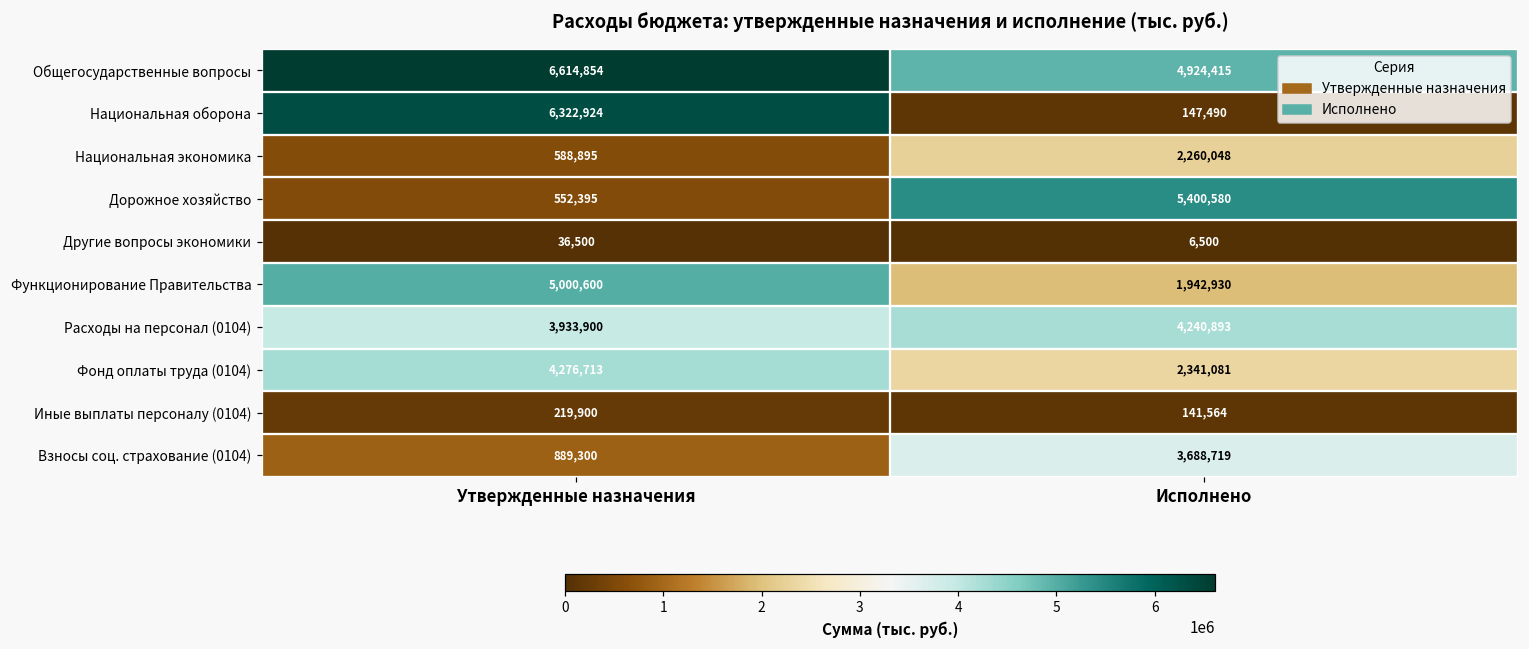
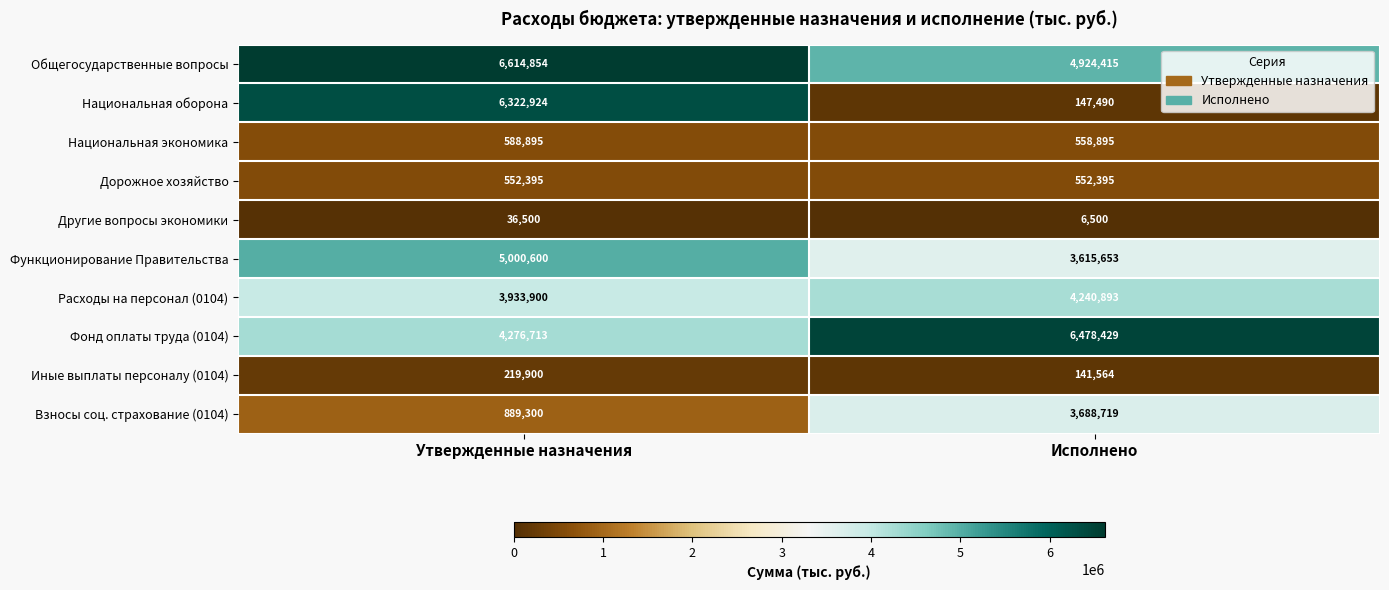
  {
    "Общегосударственные вопросы": {
      "Утвержденные назначения": "6,614,854",
      "Исполнено": "4,924,415"
    },
    "Национальная оборона": {
      "Утвержденные назначения": "6,322,924",
      "Исполнено": "147,490"
    },
    "Национальная экономика": {
      "Утвержденные назначения": "588,895",
-     "Исполнено": "2,260,048"
+     "Исполнено": "558,895"
    },
    "Дорожное хозяйство": {
      "Утвержденные назначения": "552,395",
-     "Исполнено": "5,400,580"
+     "Исполнено": "552,395"
    },
    "Другие вопросы экономики": {
      "Утвержденные назначения": "36,500",
      "Исполнено": "6,500"
    },
    "Функционирование Правительства": {
      "Утвержденные назначения": "5,000,600",
-     "Исполнено": "1,942,930"
+     "Исполнено": "3,615,653"
    },
    "Расходы на персонал (0104)": {
      "Утвержденные назначения": "3,933,900",
      "Исполнено": "4,240,893"
    },
    "Фонд оплаты труда (0104)": {
      "Утвержденные назначения": "4,276,713",
-     "Исполнено": "2,341,081"
+     "Исполнено": "6,478,429"
    },
    "Иные выплаты персоналу (0104)": {
      "Утвержденные назначения": "219,900",
      "Исполнено": "141,564"
    },
    "Взносы соц. страхование (0104)": {
      "Утвержденные назначения": "889,300",
      "Исполнено": "3,688,719"
    }
  }
